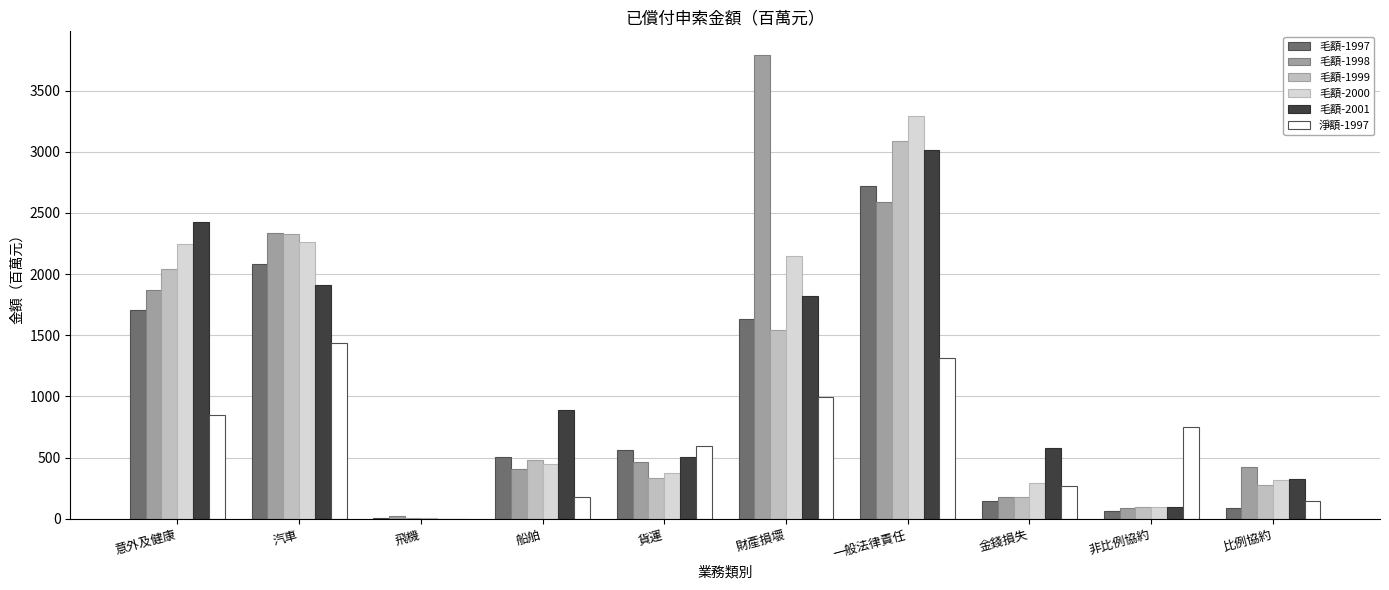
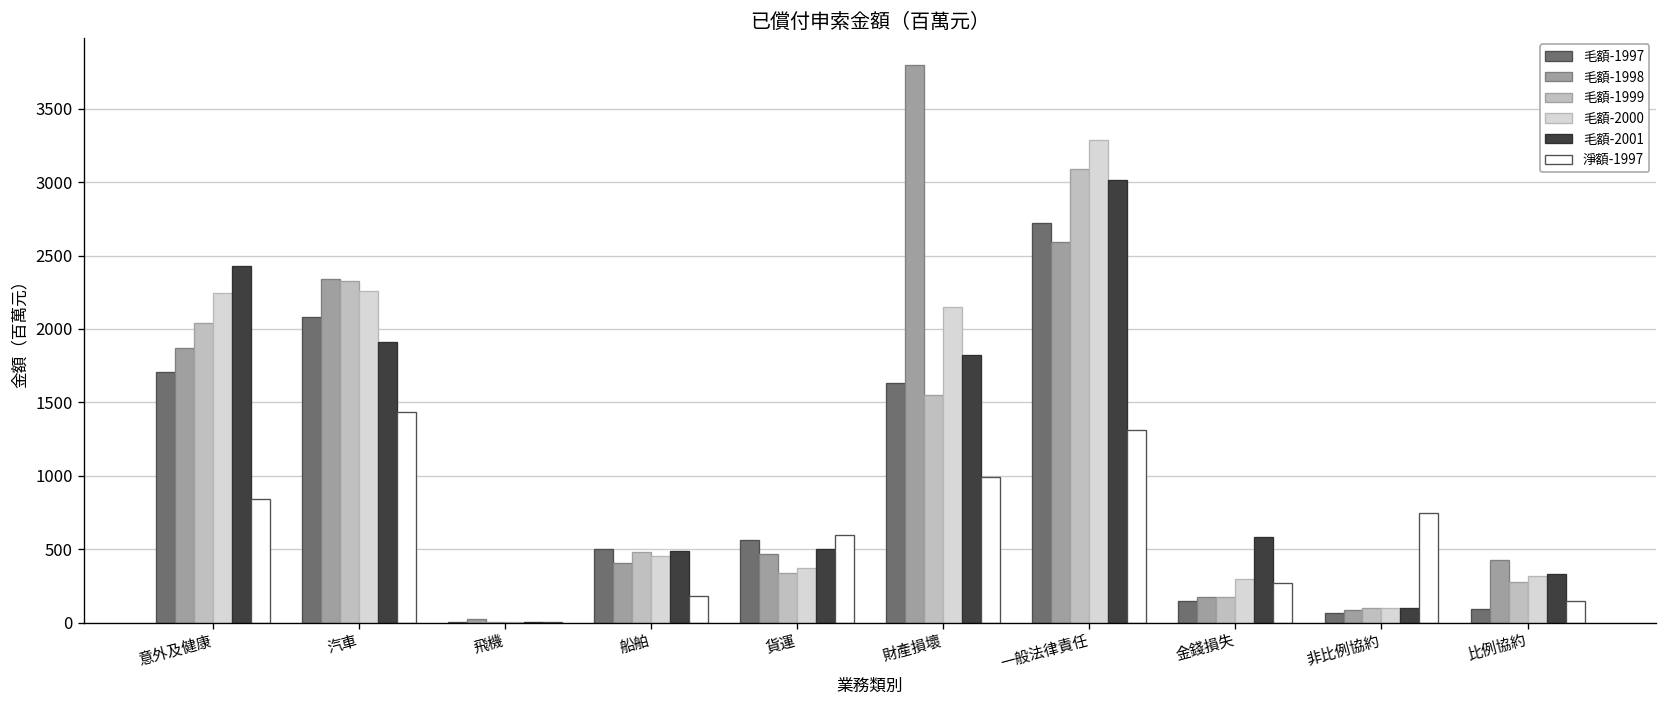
  {
    "毛額-1997": {
      "意外及健康": 1710,
      "汽車": 2080,
      "船舶": 500,
      "貨運": 560,
      "財產損壞": 1630,
      "一般法律責任": 2720,
      "金錢損失": 150,
      "非比例協約": 60,
      "比例協約": 90
    },
    "毛額-2001": {
      "意外及健康": 2430,
      "汽車": 1910,
-     "船舶": 890,
+     "船舶": 490,
      "貨運": 500,
      "財產損壞": 1820,
      "一般法律責任": 3010,
      "金錢損失": 580,
      "非比例協約": 100,
      "比例協約": 330
    },
    "淨額-1997": {
      "意外及健康": 840,
      "汽車": 1440,
      "船舶": 180,
      "貨運": 600,
      "財產損壞": 990,
      "一般法律責任": 1310,
      "金錢損失": 270,
      "非比例協約": 750,
      "比例協約": 150
    }
  }
